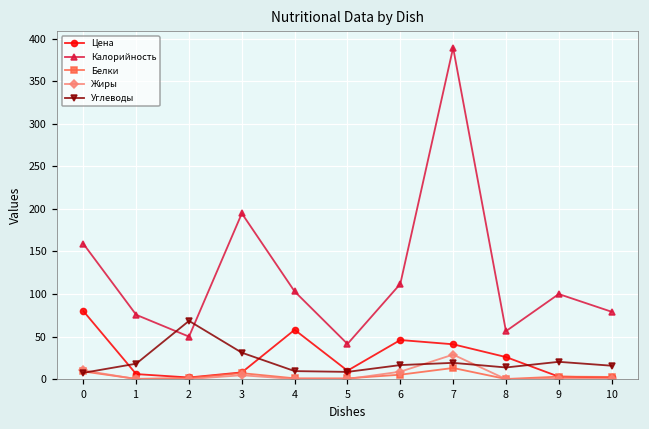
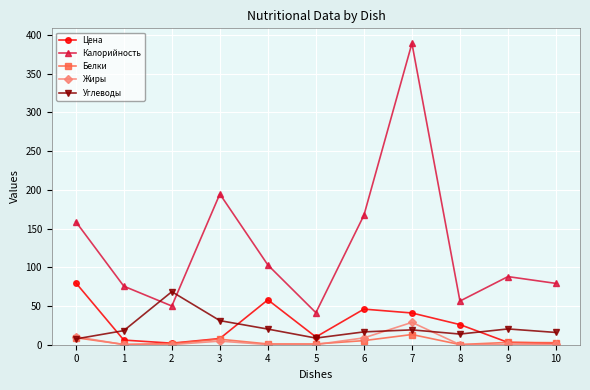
  {
    "Цена": {
      "0": 80,
      "1": 10,
      "4": 60,
      "6": 50,
      "7": 40,
      "8": 30
    },
    "Калорийность": {
      "0": 160,
      "1": 80,
      "2": 50,
      "3": 190,
      "4": 100,
      "5": 40,
-     "6": 110,
+     "6": 170,
      "7": 390,
      "8": 60,
-     "9": 100,
+     "9": 90,
      "10": 80
    },
    "Углеводы": {
      "1": 20,
      "2": 70,
      "3": 30,
-     "4": 10,
+     "4": 20,
      "6": 20,
      "7": 20,
      "8": 10,
      "9": 20,
      "10": 20
    }
  }
